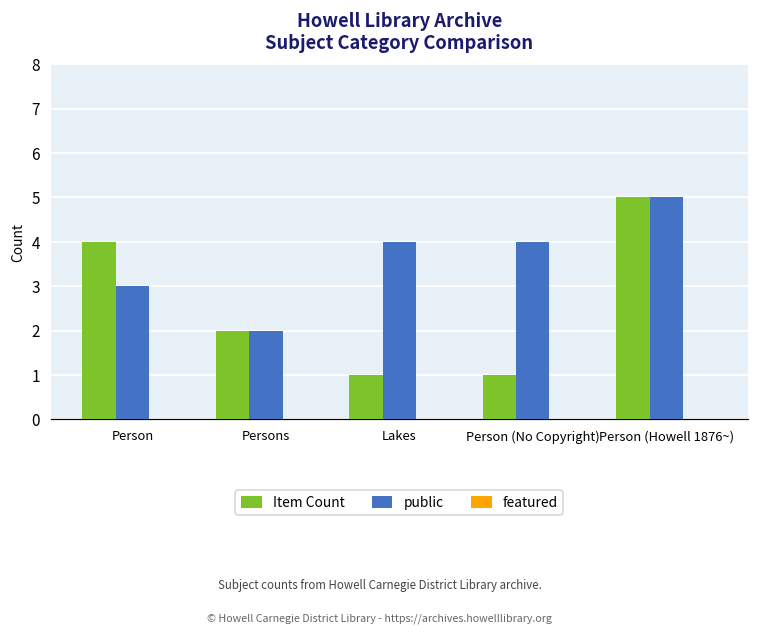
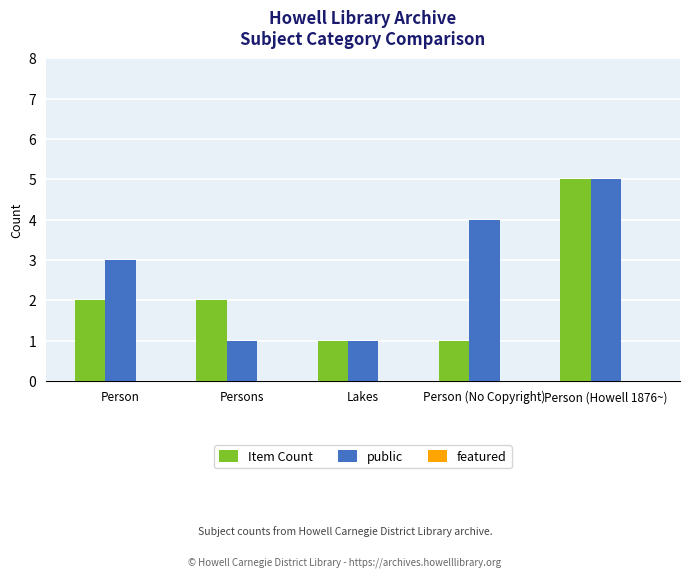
  {
    "Item Count": {
-     "Person": 4,
+     "Person": 2,
      "Persons": 2,
      "Lakes": 1,
      "Person (No Copyright)": 1,
      "Person (Howell 1876~)": 5
    },
    "public": {
      "Person": 3,
-     "Persons": 2,
-     "Lakes": 4,
+     "Persons": 1,
+     "Lakes": 1,
      "Person (No Copyright)": 4,
      "Person (Howell 1876~)": 5
    },
    "featured": {
      "Person": 0,
      "Persons": 0,
      "Lakes": 0,
      "Person (No Copyright)": 0,
      "Person (Howell 1876~)": 0
    }
  }
